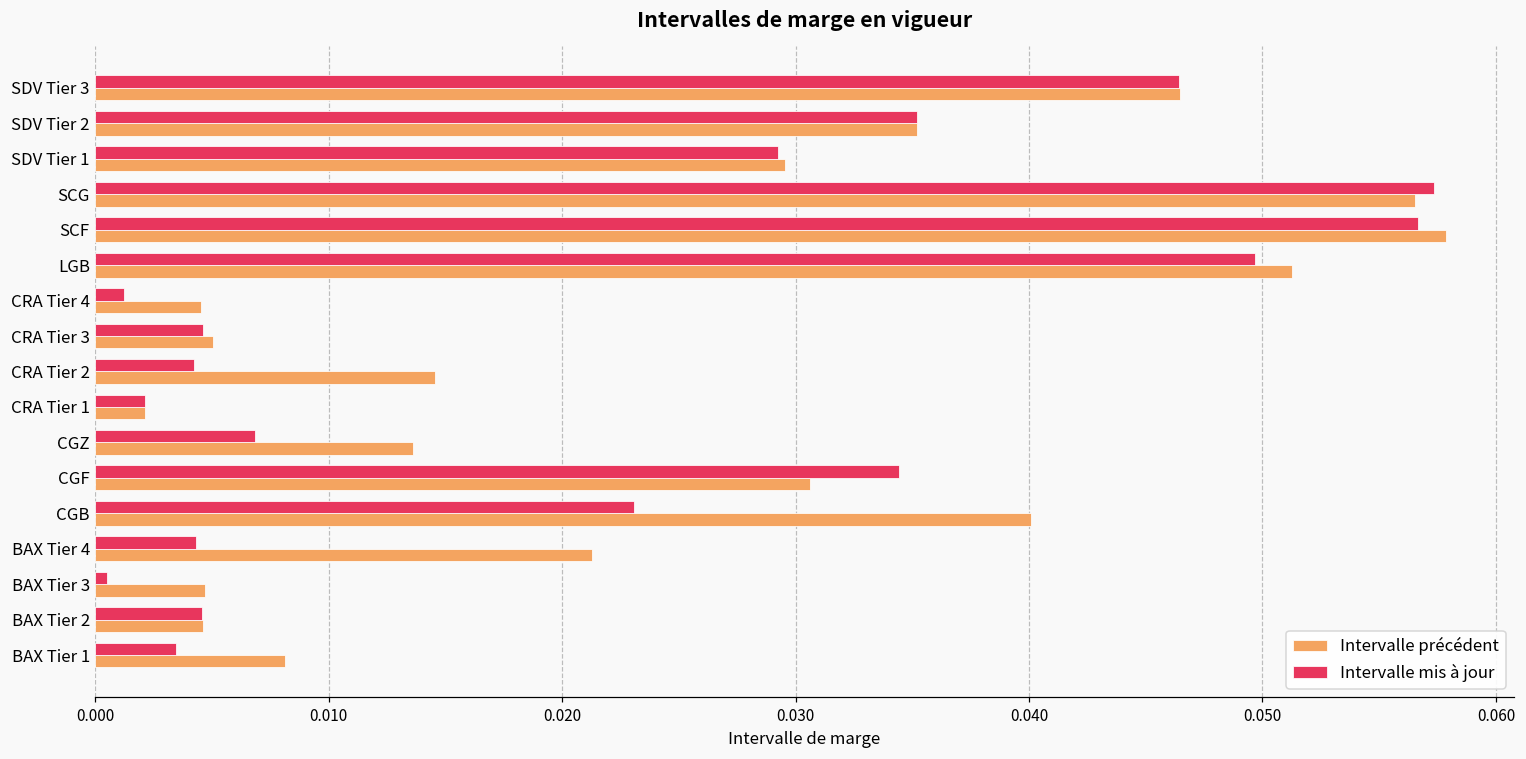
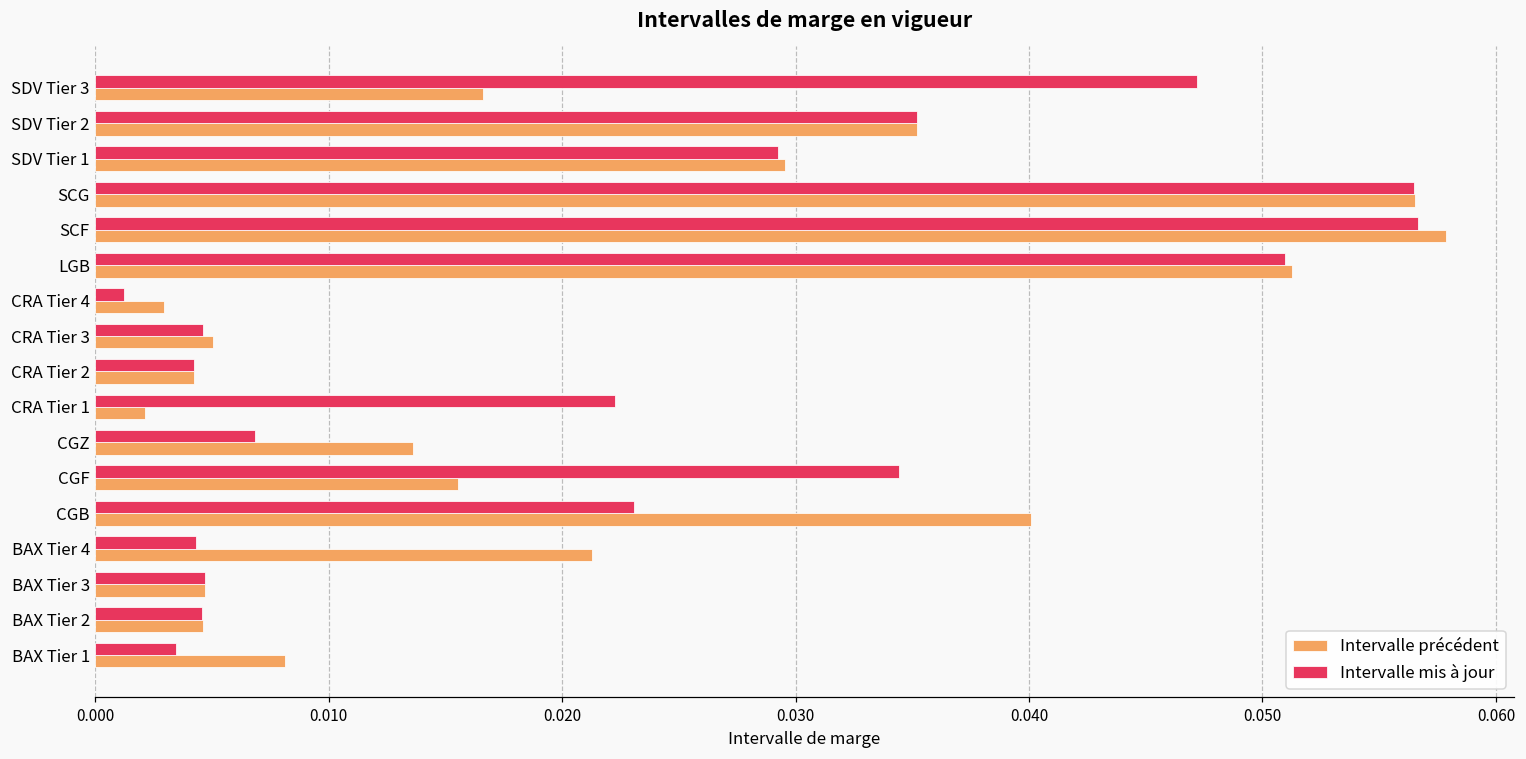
  {
    "Intervalle précédent": {
-     "SDV Tier 3": 0.0465,
+     "SDV Tier 3": 0.0166,
      "SDV Tier 2": 0.0352,
      "SDV Tier 1": 0.0295,
      "SCG": 0.0565,
      "SCF": 0.0579,
      "LGB": 0.0513,
-     "CRA Tier 4": 0.0046,
+     "CRA Tier 4": 0.0030,
      "CRA Tier 3": 0.0051,
-     "CRA Tier 2": 0.0146,
+     "CRA Tier 2": 0.0042,
      "CRA Tier 1": 0.0022,
      "CGZ": 0.0136,
-     "CGF": 0.0306,
+     "CGF": 0.0155,
      "CGB": 0.0401,
      "BAX Tier 4": 0.0213,
      "BAX Tier 3": 0.0047,
      "BAX Tier 2": 0.0046,
      "BAX Tier 1": 0.0081
    },
    "Intervalle mis à jour": {
-     "SDV Tier 3": 0.0464,
+     "SDV Tier 3": 0.0472,
      "SDV Tier 2": 0.0352,
      "SDV Tier 1": 0.0292,
-     "SCG": 0.0573,
+     "SCG": 0.0565,
      "SCF": 0.0566,
-     "LGB": 0.0497,
+     "LGB": 0.0510,
      "CRA Tier 4": 0.0012,
      "CRA Tier 3": 0.0046,
      "CRA Tier 2": 0.0042,
-     "CRA Tier 1": 0.0021,
+     "CRA Tier 1": 0.0223,
      "CGZ": 0.0068,
      "CGF": 0.0344,
      "CGB": 0.0231,
      "BAX Tier 4": 0.0043,
-     "BAX Tier 3": 0.0005,
+     "BAX Tier 3": 0.0047,
      "BAX Tier 2": 0.0046,
      "BAX Tier 1": 0.0035
    }
  }
